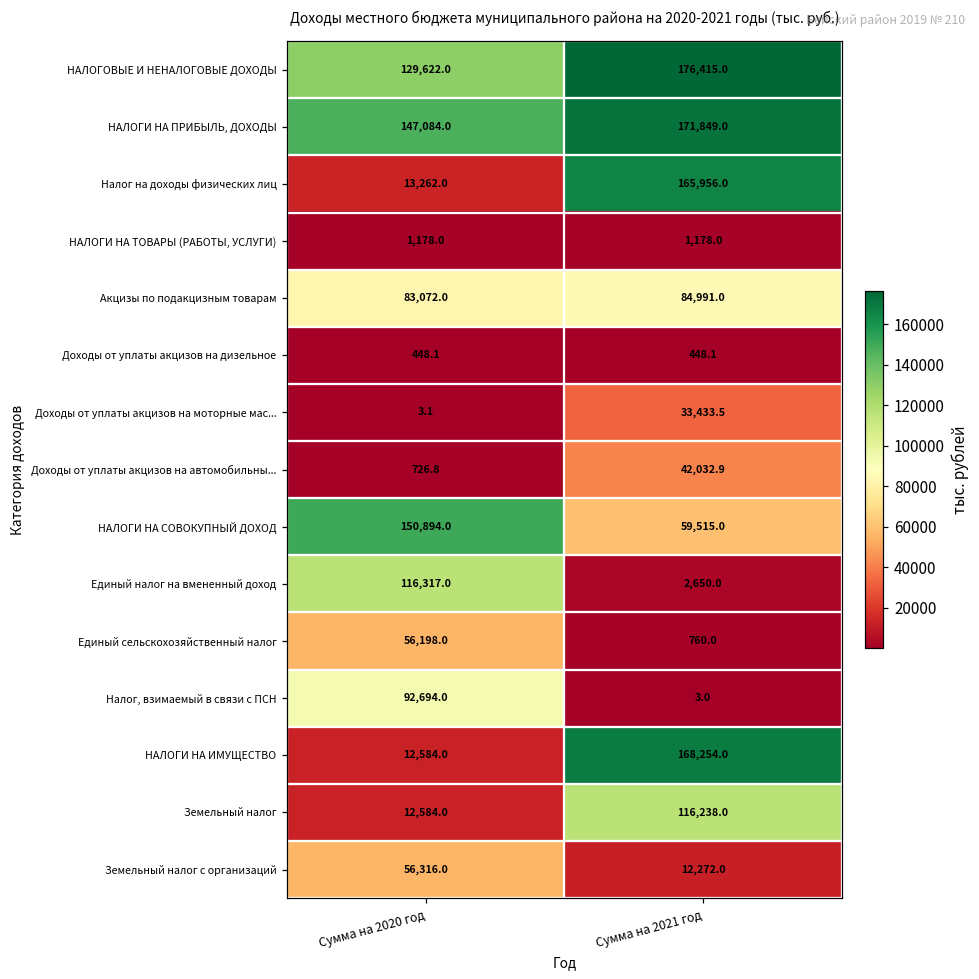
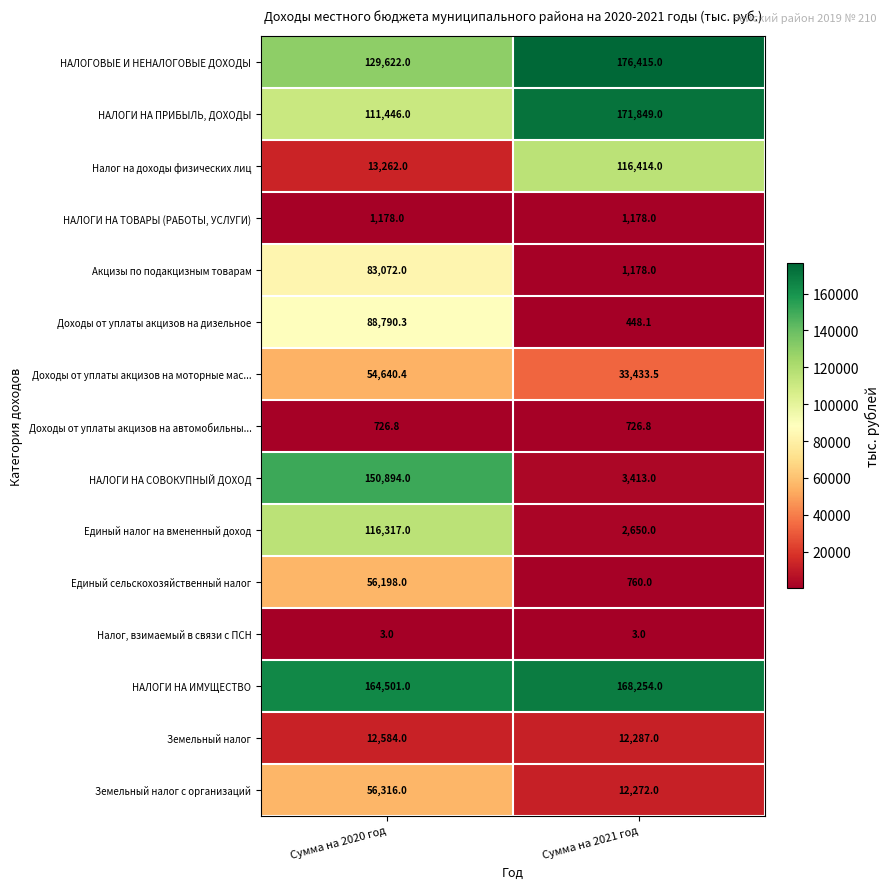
  {
    "НАЛОГОВЫЕ И НЕНАЛОГОВЫЕ ДОХОДЫ": {
      "Сумма на 2020 год": "129,622.0",
      "Сумма на 2021 год": "176,415.0"
    },
    "НАЛОГИ НА ПРИБЫЛЬ, ДОХОДЫ": {
-     "Сумма на 2020 год": "147,084.0",
+     "Сумма на 2020 год": "111,446.0",
      "Сумма на 2021 год": "171,849.0"
    },
    "Налог на доходы физических лиц": {
      "Сумма на 2020 год": "13,262.0",
-     "Сумма на 2021 год": "165,956.0"
+     "Сумма на 2021 год": "116,414.0"
    },
    "НАЛОГИ НА ТОВАРЫ (РАБОТЫ, УСЛУГИ)": {
      "Сумма на 2020 год": "1,178.0",
      "Сумма на 2021 год": "1,178.0"
    },
    "Акцизы по подакцизным товарам": {
      "Сумма на 2020 год": "83,072.0",
-     "Сумма на 2021 год": "84,991.0"
+     "Сумма на 2021 год": "1,178.0"
    },
    "Доходы от уплаты акцизов на дизельное": {
-     "Сумма на 2020 год": "448.1",
+     "Сумма на 2020 год": "88,790.3",
      "Сумма на 2021 год": "448.1"
    },
    "Доходы от уплаты акцизов на моторные мас...": {
-     "Сумма на 2020 год": "3.1",
+     "Сумма на 2020 год": "54,640.4",
      "Сумма на 2021 год": "33,433.5"
    },
    "Доходы от уплаты акцизов на автомобильны...": {
      "Сумма на 2020 год": "726.8",
-     "Сумма на 2021 год": "42,032.9"
+     "Сумма на 2021 год": "726.8"
    },
    "НАЛОГИ НА СОВОКУПНЫЙ ДОХОД": {
      "Сумма на 2020 год": "150,894.0",
-     "Сумма на 2021 год": "59,515.0"
+     "Сумма на 2021 год": "3,413.0"
    },
    "Единый налог на вмененный доход": {
      "Сумма на 2020 год": "116,317.0",
      "Сумма на 2021 год": "2,650.0"
    },
    "Единый сельскохозяйственный налог": {
      "Сумма на 2020 год": "56,198.0",
      "Сумма на 2021 год": "760.0"
    },
    "Налог, взимаемый в связи с ПСН": {
-     "Сумма на 2020 год": "92,694.0",
+     "Сумма на 2020 год": "3.0",
      "Сумма на 2021 год": "3.0"
    },
    "НАЛОГИ НА ИМУЩЕСТВО": {
-     "Сумма на 2020 год": "12,584.0",
+     "Сумма на 2020 год": "164,501.0",
      "Сумма на 2021 год": "168,254.0"
    },
    "Земельный налог": {
      "Сумма на 2020 год": "12,584.0",
-     "Сумма на 2021 год": "116,238.0"
+     "Сумма на 2021 год": "12,287.0"
    },
    "Земельный налог с организаций": {
      "Сумма на 2020 год": "56,316.0",
      "Сумма на 2021 год": "12,272.0"
    }
  }
